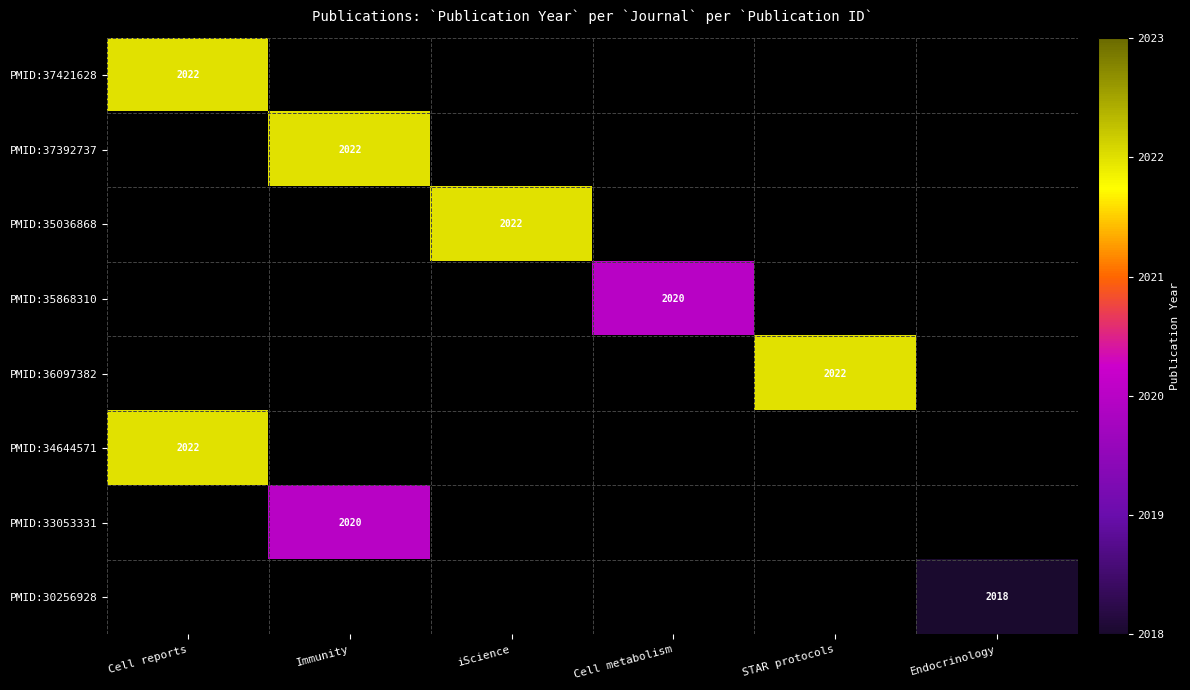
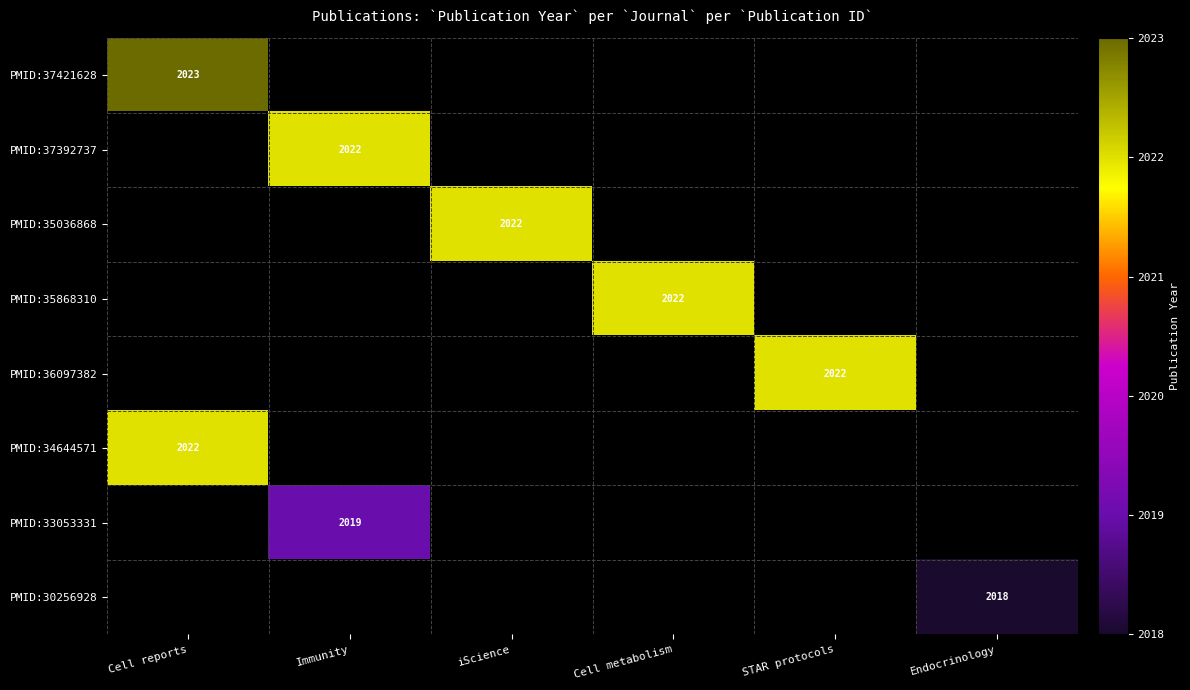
  {
    "PMID:37421628": {
-     "Cell reports": 2022
+     "Cell reports": 2023
    },
    "PMID:37392737": {
      "Immunity": 2022
    },
    "PMID:35036868": {
      "iScience": 2022
    },
    "PMID:35868310": {
-     "Cell metabolism": 2020
+     "Cell metabolism": 2022
    },
    "PMID:36097382": {
      "STAR protocols": 2022
    },
    "PMID:34644571": {
      "Cell reports": 2022
    },
    "PMID:33053331": {
-     "Immunity": 2020
+     "Immunity": 2019
    },
    "PMID:30256928": {
      "Endocrinology": 2018
    }
  }
